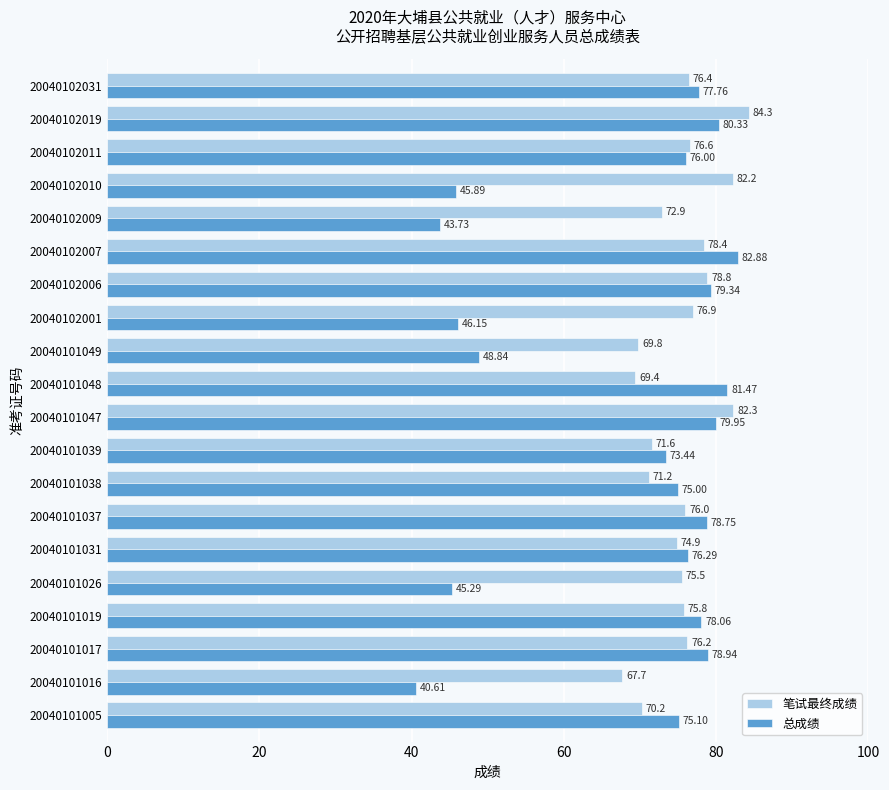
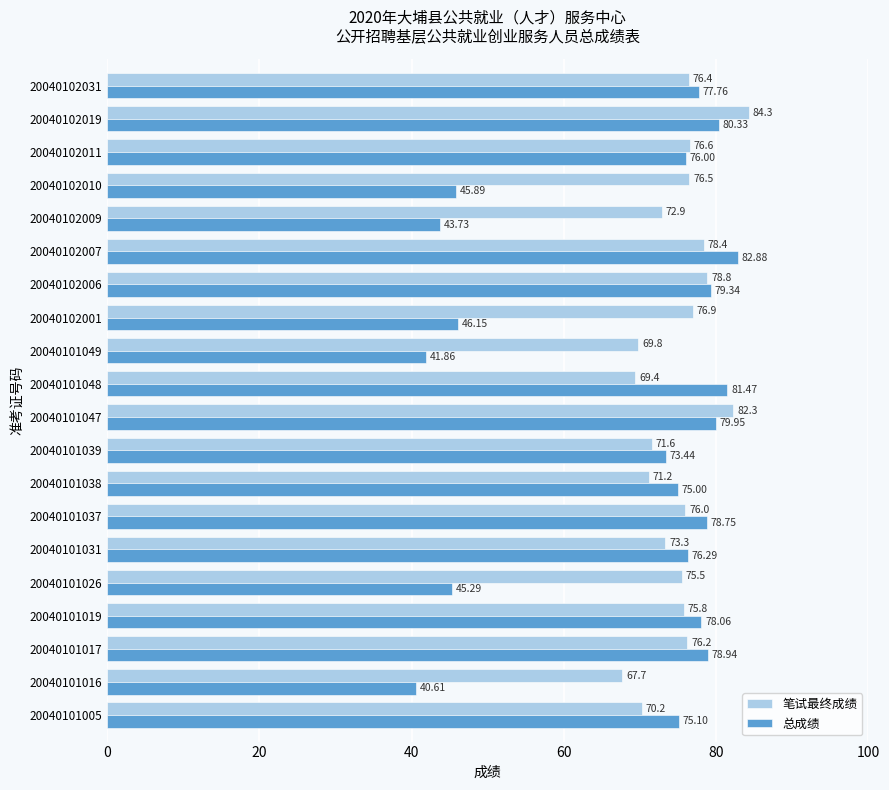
  {
    "笔试最终成绩": {
      "20040102031": 76.4,
      "20040102019": 84.3,
      "20040102011": 76.6,
-     "20040102010": 82.2,
+     "20040102010": 76.5,
      "20040102009": 72.9,
      "20040102007": 78.4,
      "20040102006": 78.8,
      "20040102001": 76.9,
      "20040101049": 69.8,
      "20040101048": 69.4,
      "20040101047": 82.3,
      "20040101039": 71.6,
      "20040101038": 71.2,
      "20040101037": 76.0,
-     "20040101031": 74.9,
+     "20040101031": 73.3,
      "20040101026": 75.5,
      "20040101019": 75.8,
      "20040101017": 76.2,
      "20040101016": 67.7,
      "20040101005": 70.2
    },
    "总成绩": {
      "20040102031": 77.76,
      "20040102019": 80.33,
      "20040102011": 76.00,
      "20040102010": 45.89,
      "20040102009": 43.73,
      "20040102007": 82.88,
      "20040102006": 79.34,
      "20040102001": 46.15,
-     "20040101049": 48.84,
+     "20040101049": 41.86,
      "20040101048": 81.47,
      "20040101047": 79.95,
      "20040101039": 73.44,
      "20040101038": 75.00,
      "20040101037": 78.75,
      "20040101031": 76.29,
      "20040101026": 45.29,
      "20040101019": 78.06,
      "20040101017": 78.94,
      "20040101016": 40.61,
      "20040101005": 75.10
    }
  }
